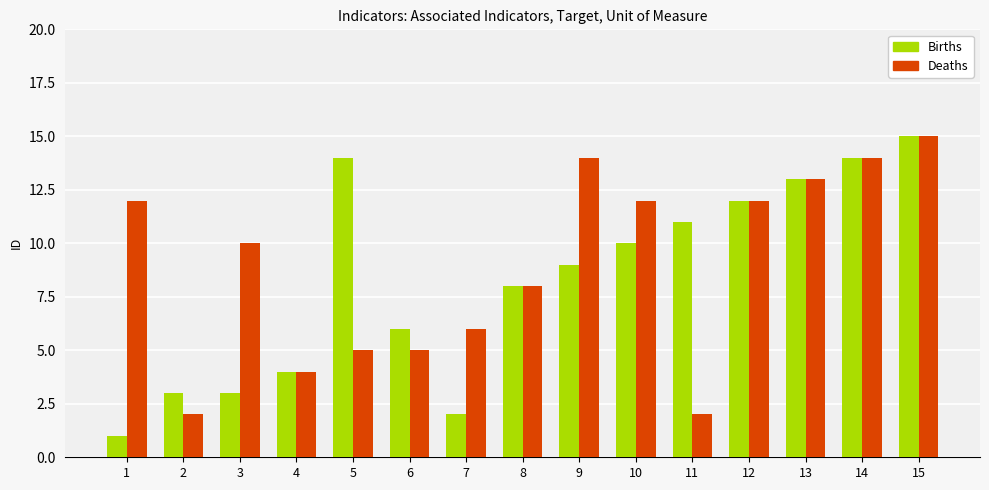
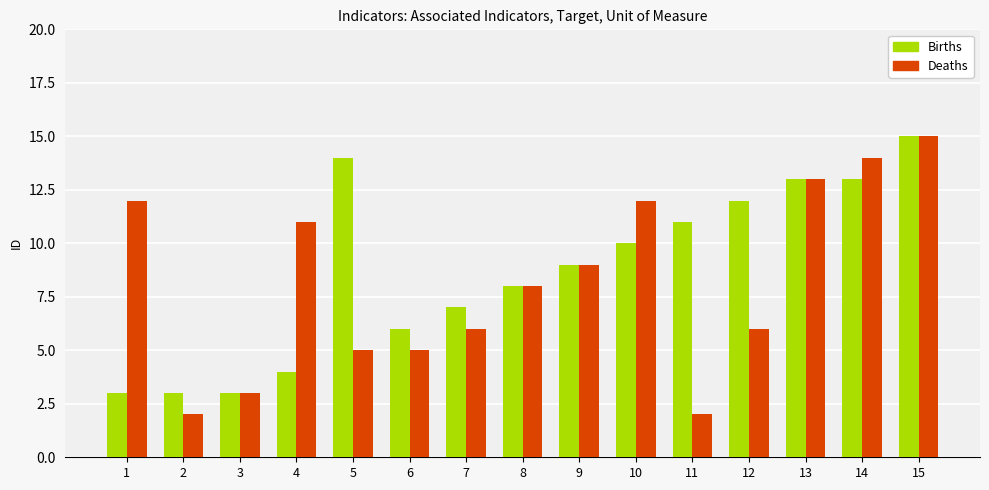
  {
    "Births": {
-     "1": 1,
+     "1": 3,
      "2": 3,
      "3": 3,
      "4": 4,
      "5": 14,
      "6": 6,
-     "7": 2,
+     "7": 7,
      "8": 8,
      "9": 9,
      "10": 10,
      "11": 11,
      "12": 12,
      "13": 13,
-     "14": 14,
+     "14": 13,
      "15": 15
    },
    "Deaths": {
      "1": 12,
      "2": 2,
-     "3": 10,
-     "4": 4,
+     "3": 3,
+     "4": 11,
      "5": 5,
      "6": 5,
      "7": 6,
      "8": 8,
-     "9": 14,
+     "9": 9,
      "10": 12,
      "11": 2,
-     "12": 12,
+     "12": 6,
      "13": 13,
      "14": 14,
      "15": 15
    }
  }
